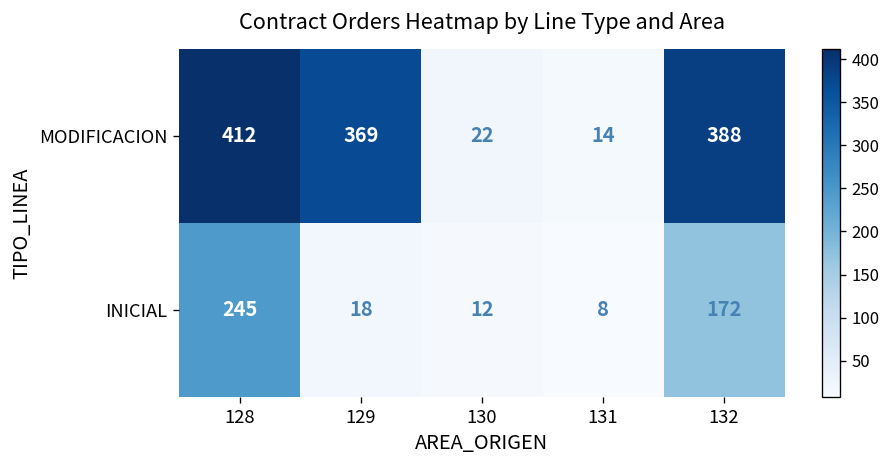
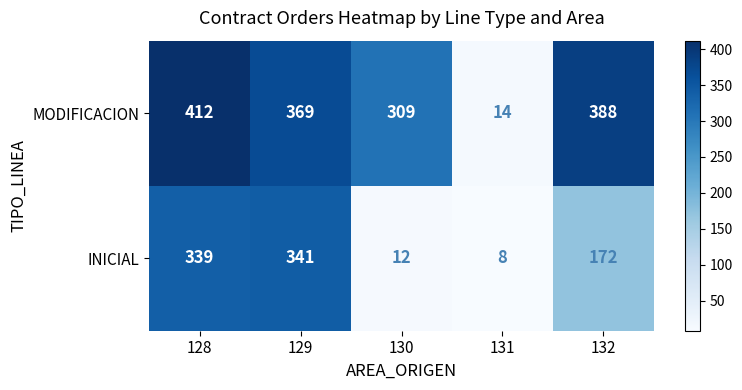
  {
    "MODIFICACION": {
      "128": 412,
      "129": 369,
-     "130": 22,
+     "130": 309,
      "131": 14,
      "132": 388
    },
    "INICIAL": {
-     "128": 245,
-     "129": 18,
+     "128": 339,
+     "129": 341,
      "130": 12,
      "131": 8,
      "132": 172
    }
  }
